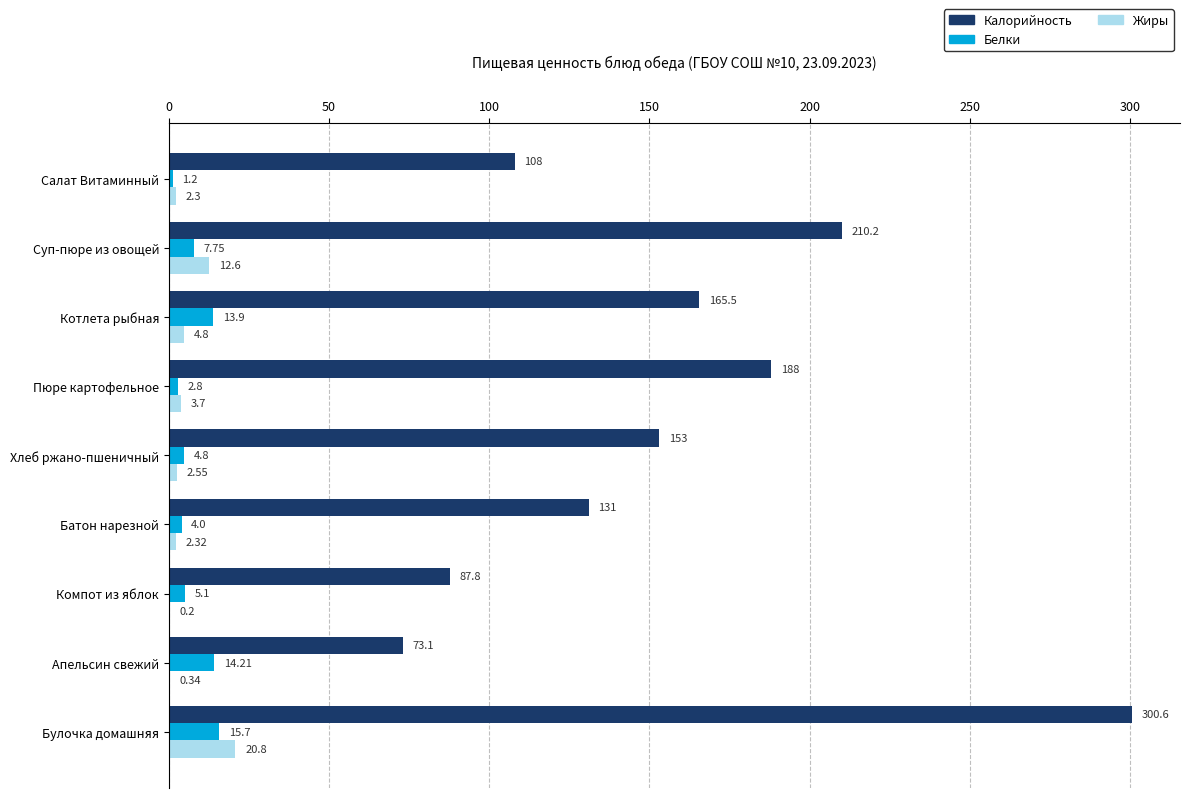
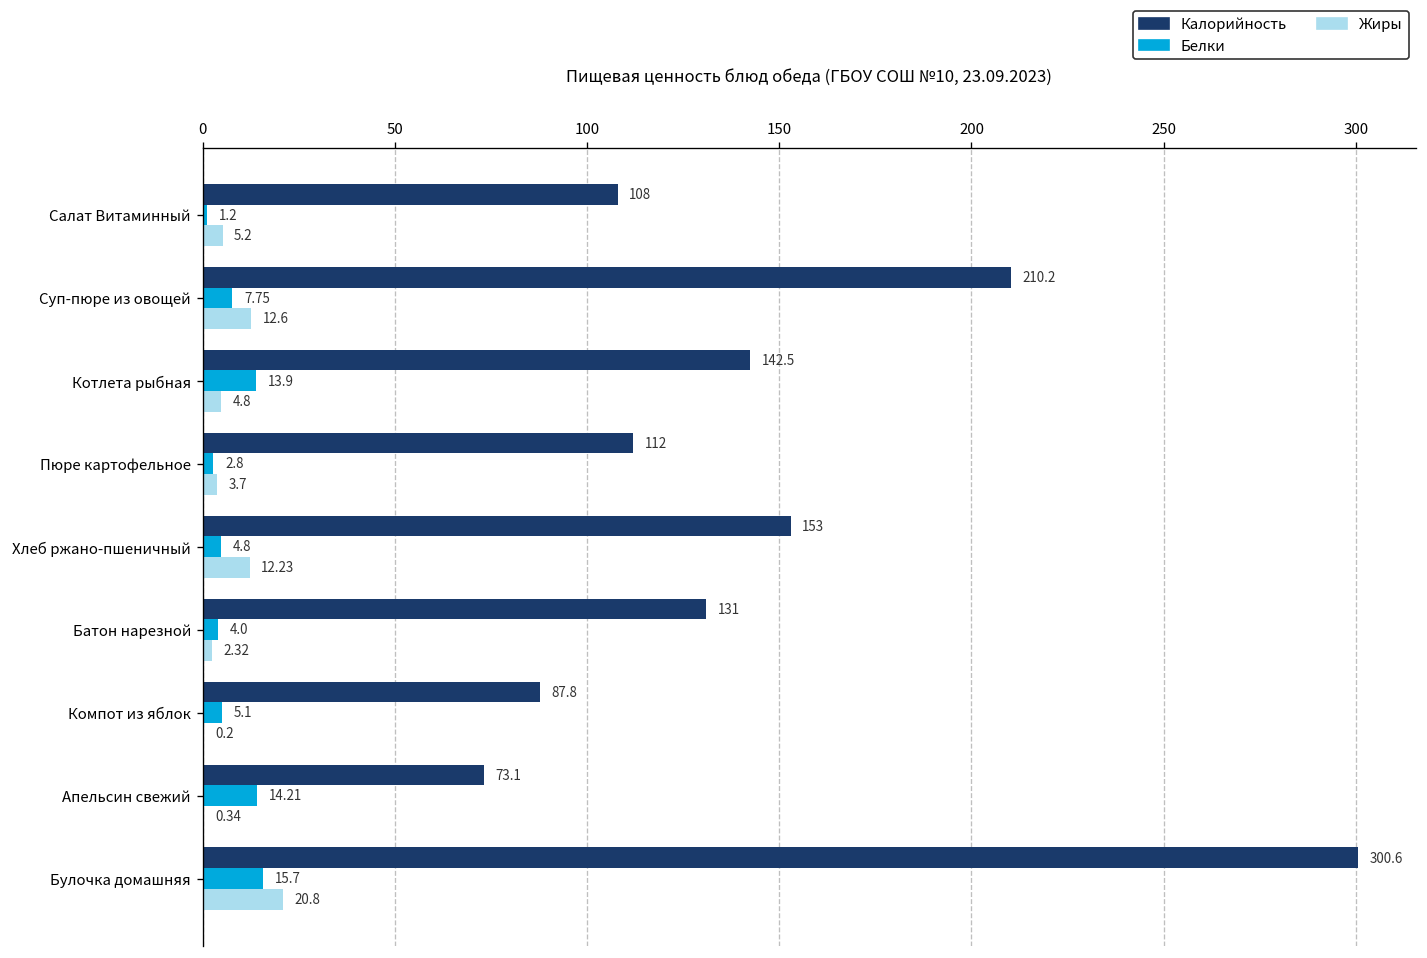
  {
    "Калорийность": {
      "Салат Витаминный": 108,
      "Суп-пюре из овощей": 210.2,
-     "Котлета рыбная": 165.5,
-     "Пюре картофельное": 188,
+     "Котлета рыбная": 142.5,
+     "Пюре картофельное": 112,
      "Хлеб ржано-пшеничный": 153,
      "Батон нарезной": 131,
      "Компот из яблок": 87.8,
      "Апельсин свежий": 73.1,
      "Булочка домашняя": 300.6
    },
    "Белки": {
      "Салат Витаминный": 1.2,
      "Суп-пюре из овощей": 7.75,
      "Котлета рыбная": 13.9,
      "Пюре картофельное": 2.8,
      "Хлеб ржано-пшеничный": 4.8,
      "Батон нарезной": 4.0,
      "Компот из яблок": 5.1,
      "Апельсин свежий": 14.21,
      "Булочка домашняя": 15.7
    },
    "Жиры": {
-     "Салат Витаминный": 2.3,
+     "Салат Витаминный": 5.2,
      "Суп-пюре из овощей": 12.6,
      "Котлета рыбная": 4.8,
      "Пюре картофельное": 3.7,
-     "Хлеб ржано-пшеничный": 2.55,
+     "Хлеб ржано-пшеничный": 12.23,
      "Батон нарезной": 2.32,
      "Компот из яблок": 0.2,
      "Апельсин свежий": 0.34,
      "Булочка домашняя": 20.8
    }
  }
